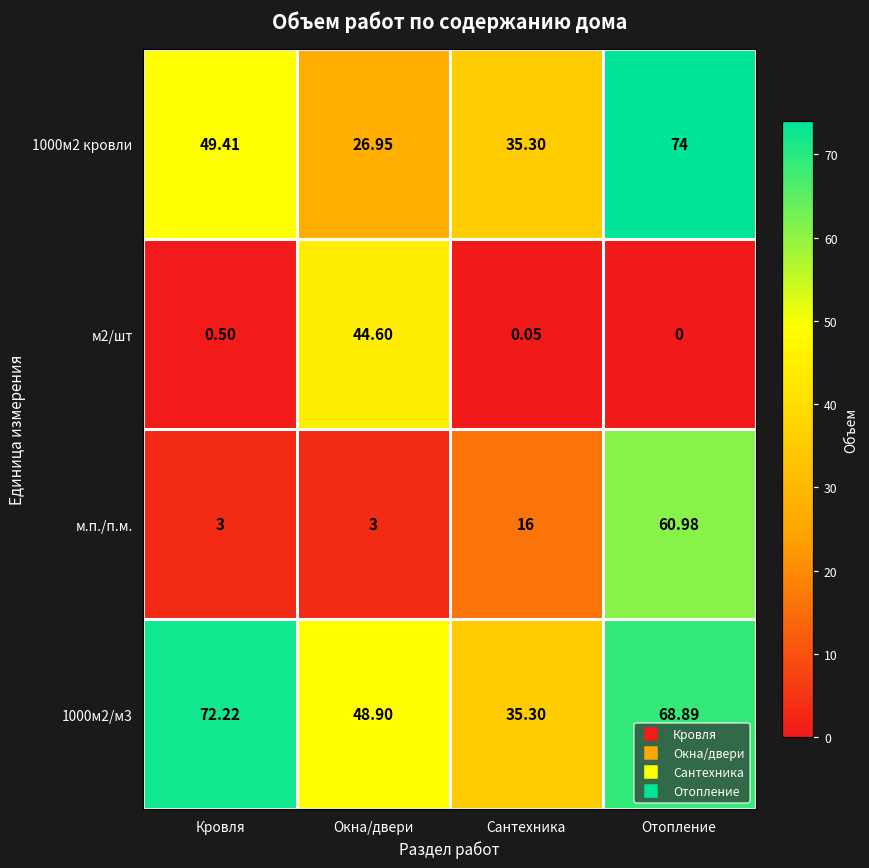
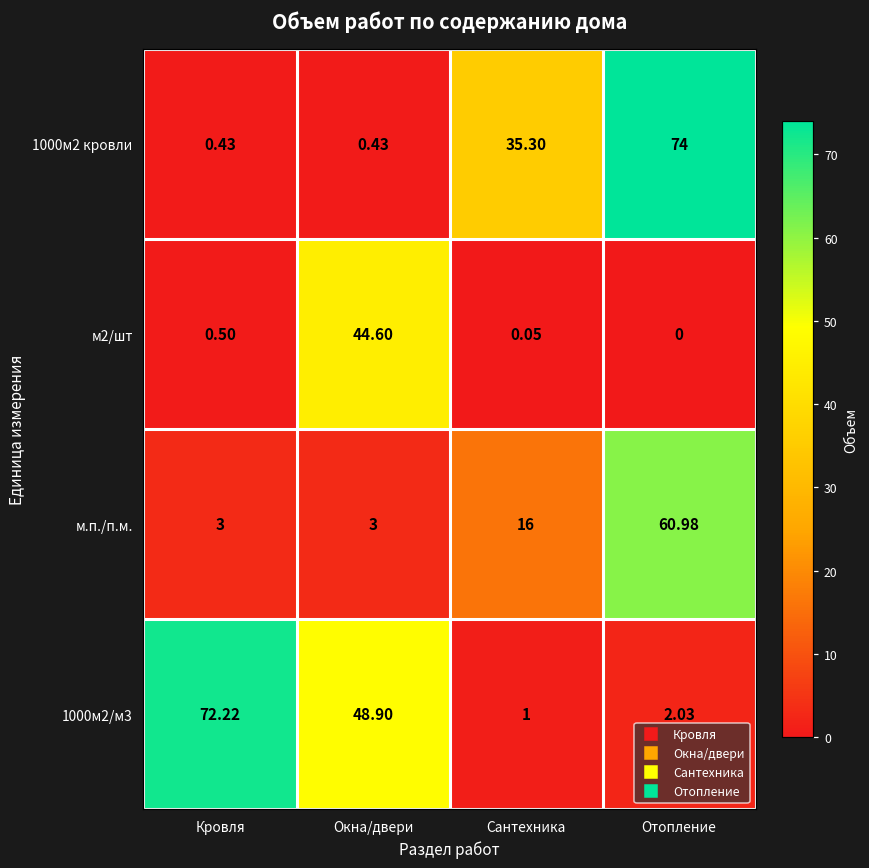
  {
    "1000м2 кровли": {
-     "Кровля": 49.41,
-     "Окна/двери": 26.95,
+     "Кровля": 0.43,
+     "Окна/двери": 0.43,
      "Сантехника": 35.30,
      "Отопление": 74
    },
    "м2/шт": {
      "Кровля": 0.50,
      "Окна/двери": 44.60,
      "Сантехника": 0.05,
      "Отопление": 0
    },
    "м.п./п.м.": {
      "Кровля": 3,
      "Окна/двери": 3,
      "Сантехника": 16,
      "Отопление": 60.98
    },
    "1000м2/м3": {
      "Кровля": 72.22,
      "Окна/двери": 48.90,
-     "Сантехника": 35.30,
-     "Отопление": 68.89
+     "Сантехника": 1,
+     "Отопление": 2.03
    }
  }
